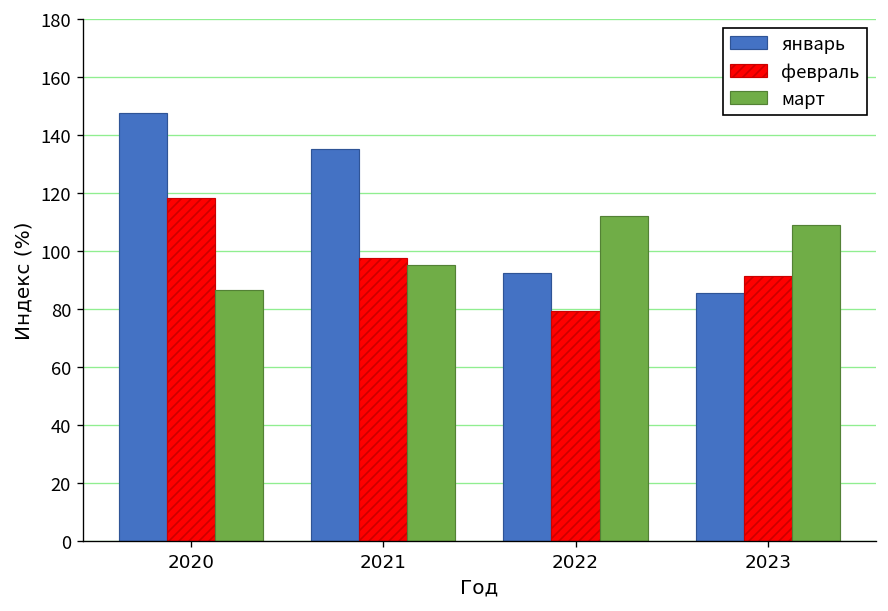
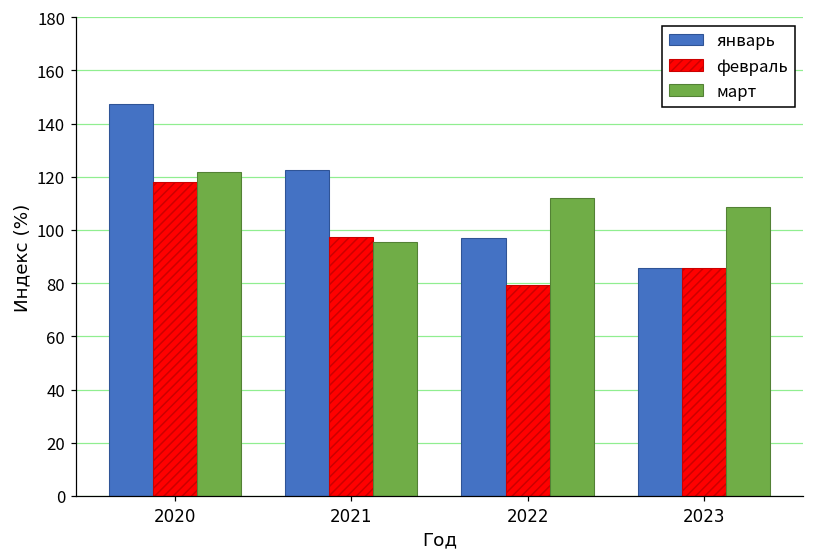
  {
    "январь": {
      "2020": 147,
-     "2021": 135,
-     "2022": 92,
+     "2021": 123,
+     "2022": 97,
      "2023": 86
    },
    "февраль": {
      "2020": 118,
      "2021": 98,
      "2022": 79,
-     "2023": 91
+     "2023": 86
    },
    "март": {
-     "2020": 87,
+     "2020": 122,
      "2021": 95,
      "2022": 112,
      "2023": 109
    }
  }
